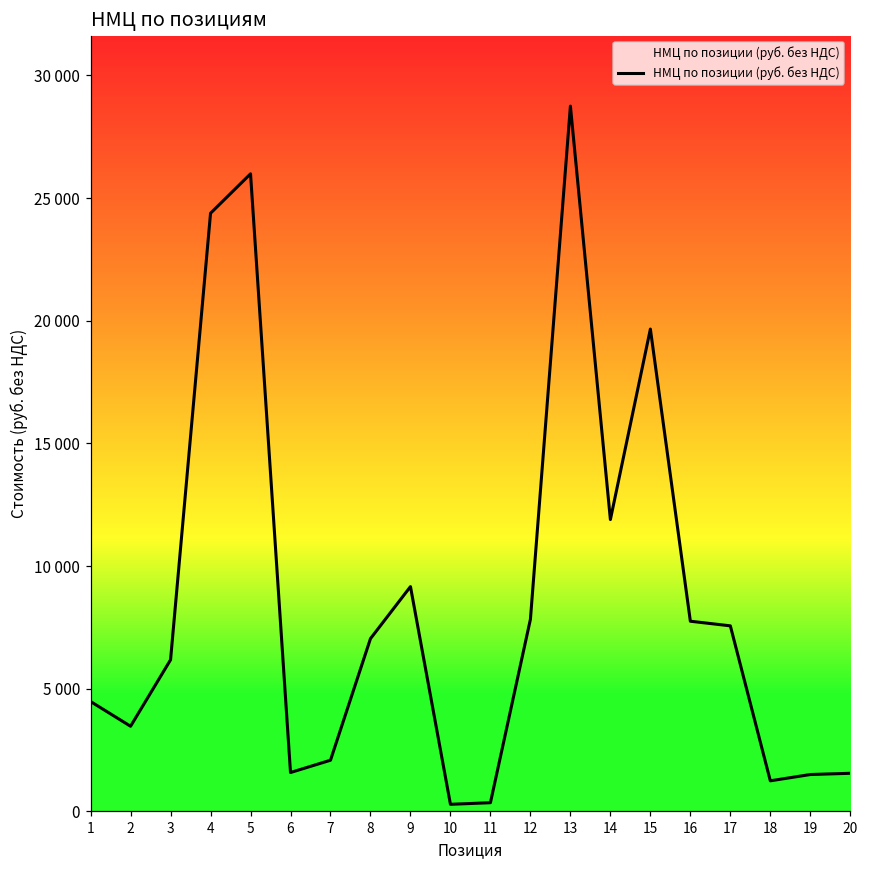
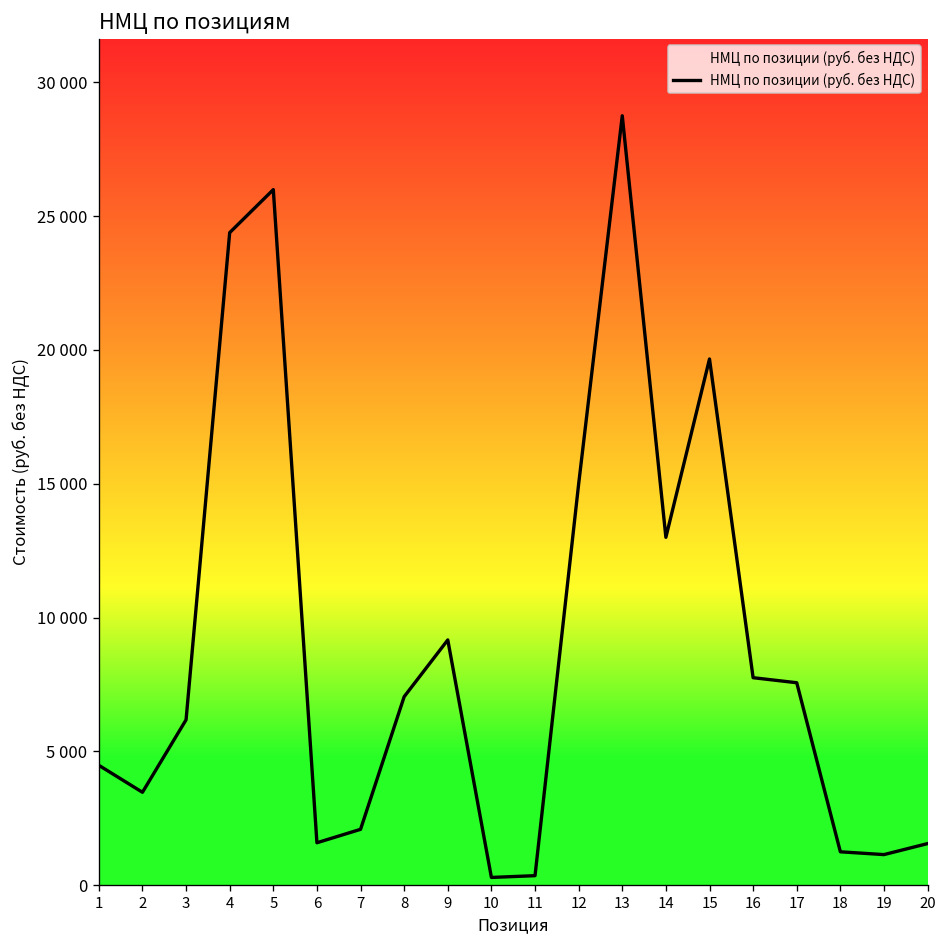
  {
    "1": 4500,
    "2": 3500,
    "3": 6200,
    "4": 24400,
    "5": 26000,
    "6": 1600,
    "7": 2100,
    "8": 7000,
    "9": 9200,
    "10": 300,
    "11": 400,
-   "12": 7800,
+   "12": 15000,
    "13": 28800,
-   "14": 11900,
+   "14": 13000,
    "15": 19700,
    "16": 7800,
    "17": 7600,
    "18": 1300,
-   "19": 1500,
+   "19": 1100,
    "20": 1600
  }
